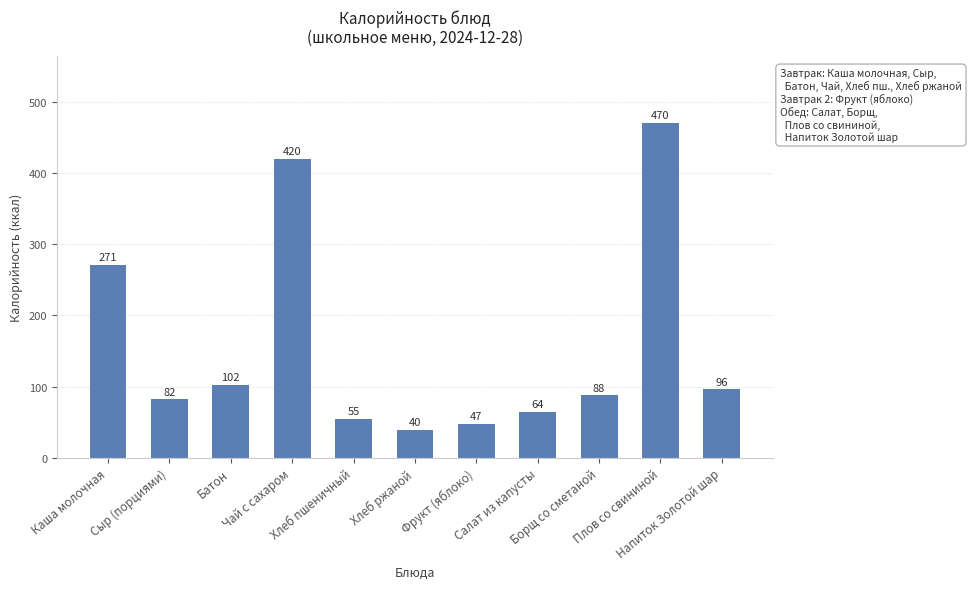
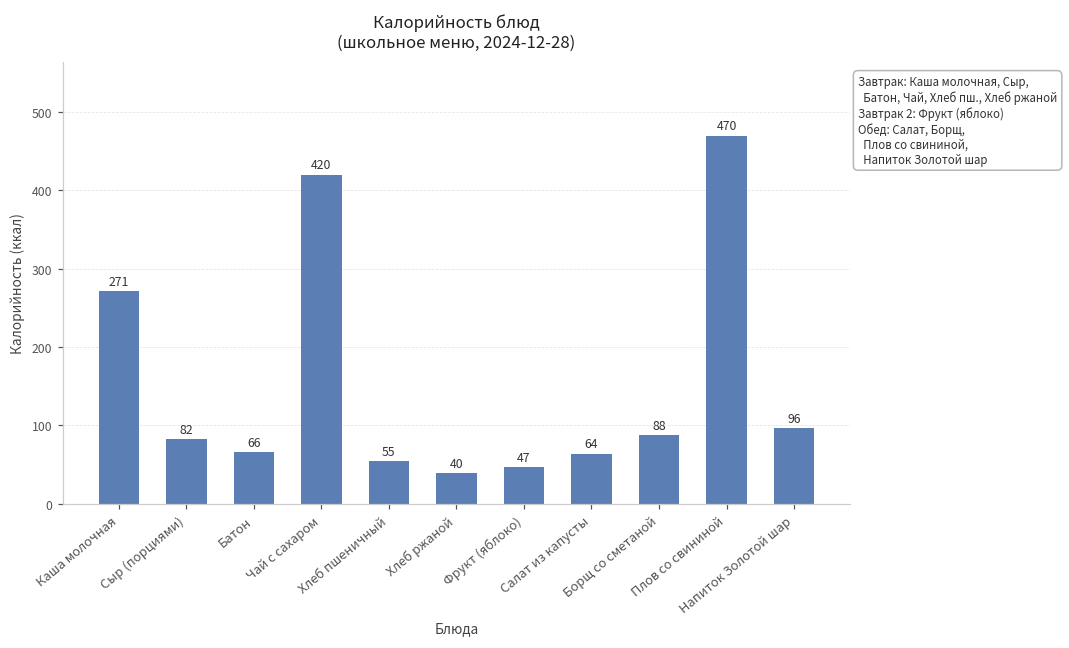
  {
    "Каша молочная": 271,
    "Сыр (порциями)": 82,
-   "Батон": 102,
+   "Батон": 66,
    "Чай с сахаром": 420,
    "Хлеб пшеничный": 55,
    "Хлеб ржаной": 40,
    "Фрукт (яблоко)": 47,
    "Салат из капусты": 64,
    "Борщ со сметаной": 88,
    "Плов со свининой": 470,
    "Напиток Золотой шар": 96
  }
